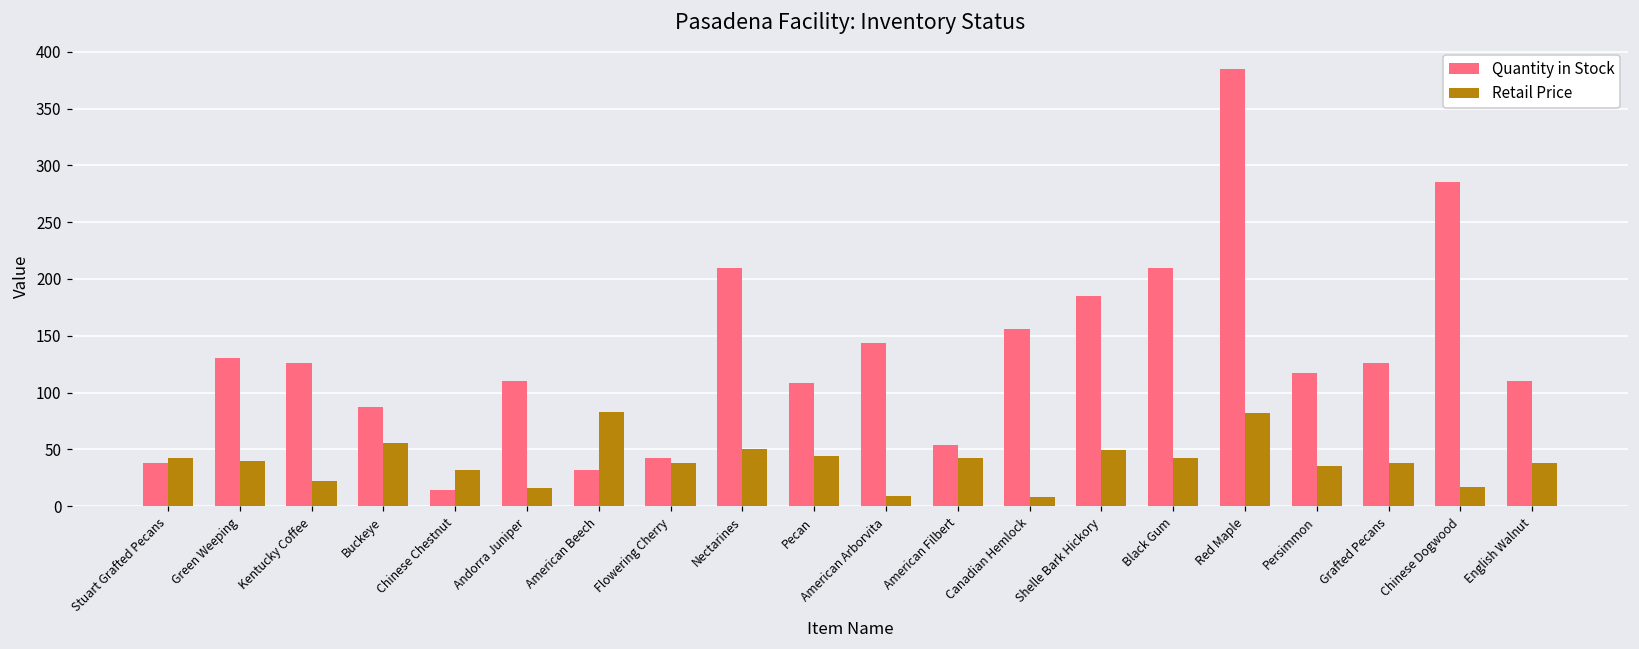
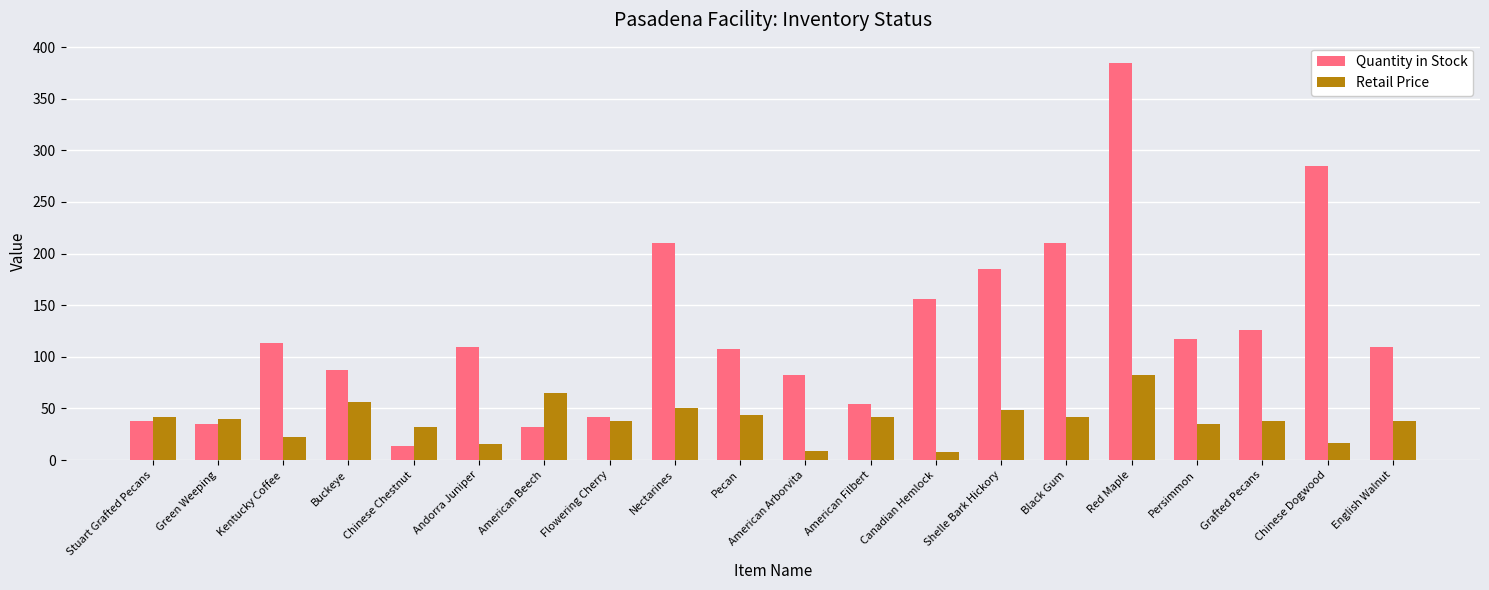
  {
    "Quantity in Stock": {
      "Stuart Grafted Pecans": 38,
-     "Green Weeping": 130,
-     "Kentucky Coffee": 126,
+     "Green Weeping": 35,
+     "Kentucky Coffee": 113,
      "Buckeye": 87,
      "Chinese Chestnut": 14,
      "Andorra Juniper": 110,
      "American Beech": 32,
      "Flowering Cherry": 42,
      "Nectarines": 210,
      "Pecan": 108,
-     "American Arborvita": 144,
+     "American Arborvita": 82,
      "American Filbert": 54,
      "Canadian Hemlock": 156,
      "Shelle Bark Hickory": 185,
      "Black Gum": 210,
      "Red Maple": 385,
      "Persimmon": 117,
      "Grafted Pecans": 126,
      "Chinese Dogwood": 285,
      "English Walnut": 110
    },
    "Retail Price": {
      "Stuart Grafted Pecans": 42,
      "Green Weeping": 40,
      "Kentucky Coffee": 22,
      "Buckeye": 56,
      "Chinese Chestnut": 32,
      "Andorra Juniper": 16,
-     "American Beech": 83,
+     "American Beech": 65,
      "Flowering Cherry": 38,
      "Nectarines": 50,
      "Pecan": 44,
      "American Arborvita": 9,
      "American Filbert": 42,
      "Canadian Hemlock": 8,
      "Shelle Bark Hickory": 49,
      "Black Gum": 42,
      "Red Maple": 82,
      "Persimmon": 35,
      "Grafted Pecans": 38,
      "Chinese Dogwood": 17,
      "English Walnut": 38
    }
  }
